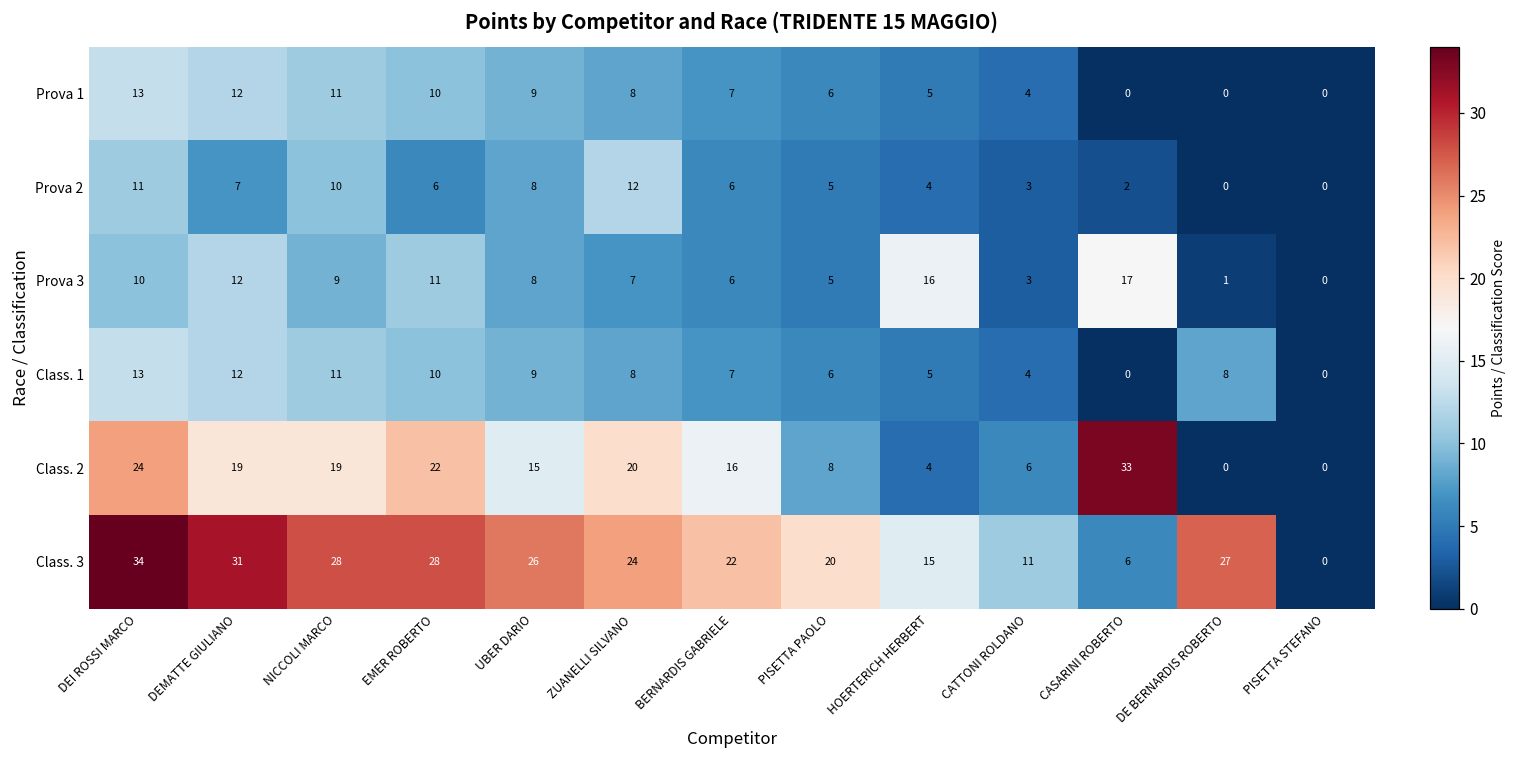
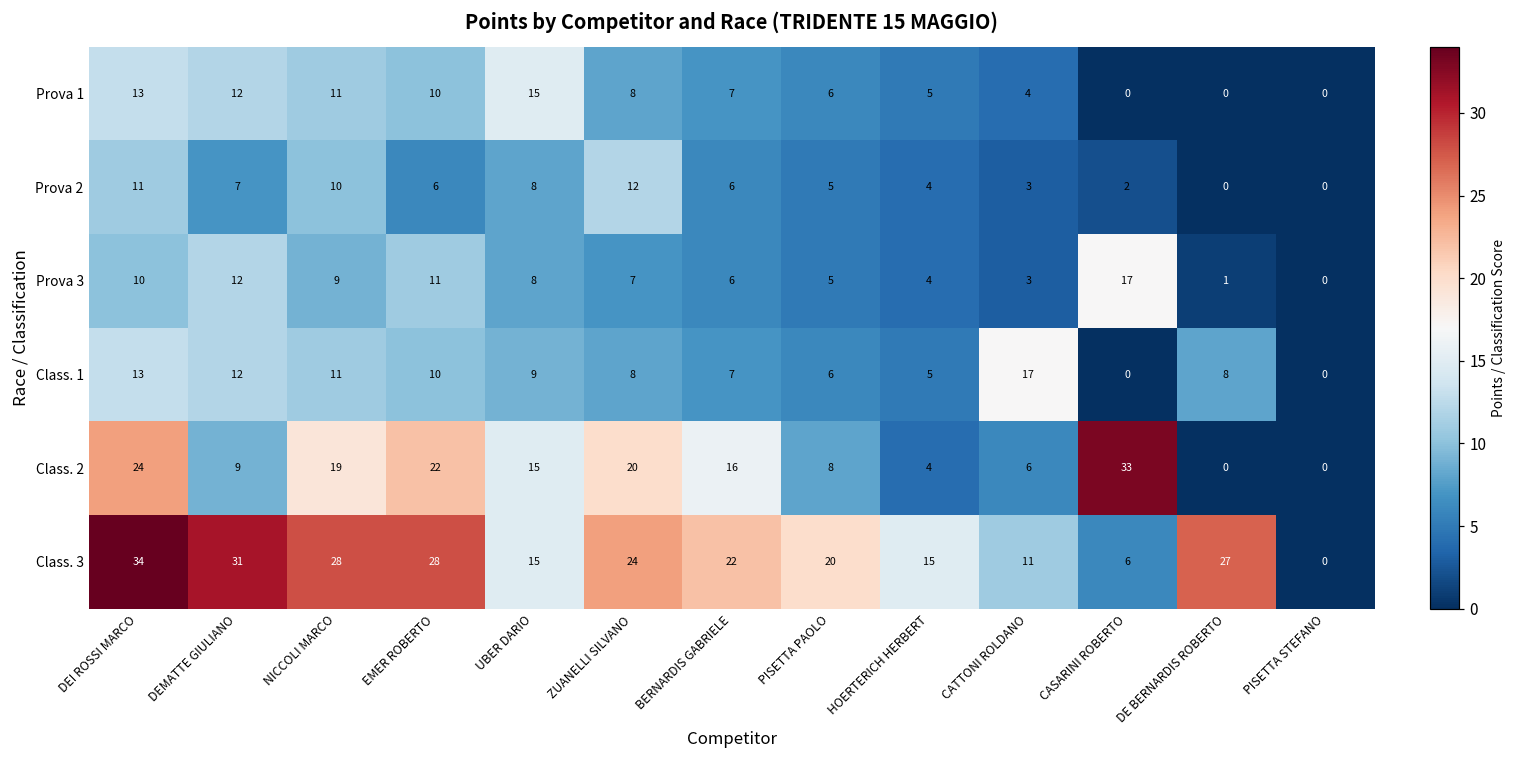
  {
    "Prova 1": {
      "DEI ROSSI MARCO": 13,
      "DEMATTE GIULIANO": 12,
      "NICCOLI MARCO": 11,
      "EMER ROBERTO": 10,
-     "UBER DARIO": 9,
+     "UBER DARIO": 15,
      "ZUANELLI SILVANO": 8,
      "BERNARDIS GABRIELE": 7,
      "PISETTA PAOLO": 6,
      "HOERTERICH HERBERT": 5,
      "CATTONI ROLDANO": 4,
      "CASARINI ROBERTO": 0,
      "DE BERNARDIS ROBERTO": 0,
      "PISETTA STEFANO": 0
    },
    "Prova 2": {
      "DEI ROSSI MARCO": 11,
      "DEMATTE GIULIANO": 7,
      "NICCOLI MARCO": 10,
      "EMER ROBERTO": 6,
      "UBER DARIO": 8,
      "ZUANELLI SILVANO": 12,
      "BERNARDIS GABRIELE": 6,
      "PISETTA PAOLO": 5,
      "HOERTERICH HERBERT": 4,
      "CATTONI ROLDANO": 3,
      "CASARINI ROBERTO": 2,
      "DE BERNARDIS ROBERTO": 0,
      "PISETTA STEFANO": 0
    },
    "Prova 3": {
      "DEI ROSSI MARCO": 10,
      "DEMATTE GIULIANO": 12,
      "NICCOLI MARCO": 9,
      "EMER ROBERTO": 11,
      "UBER DARIO": 8,
      "ZUANELLI SILVANO": 7,
      "BERNARDIS GABRIELE": 6,
      "PISETTA PAOLO": 5,
-     "HOERTERICH HERBERT": 16,
+     "HOERTERICH HERBERT": 4,
      "CATTONI ROLDANO": 3,
      "CASARINI ROBERTO": 17,
      "DE BERNARDIS ROBERTO": 1,
      "PISETTA STEFANO": 0
    },
    "Class. 1": {
      "DEI ROSSI MARCO": 13,
      "DEMATTE GIULIANO": 12,
      "NICCOLI MARCO": 11,
      "EMER ROBERTO": 10,
      "UBER DARIO": 9,
      "ZUANELLI SILVANO": 8,
      "BERNARDIS GABRIELE": 7,
      "PISETTA PAOLO": 6,
      "HOERTERICH HERBERT": 5,
-     "CATTONI ROLDANO": 4,
+     "CATTONI ROLDANO": 17,
      "CASARINI ROBERTO": 0,
      "DE BERNARDIS ROBERTO": 8,
      "PISETTA STEFANO": 0
    },
    "Class. 2": {
      "DEI ROSSI MARCO": 24,
-     "DEMATTE GIULIANO": 19,
+     "DEMATTE GIULIANO": 9,
      "NICCOLI MARCO": 19,
      "EMER ROBERTO": 22,
      "UBER DARIO": 15,
      "ZUANELLI SILVANO": 20,
      "BERNARDIS GABRIELE": 16,
      "PISETTA PAOLO": 8,
      "HOERTERICH HERBERT": 4,
      "CATTONI ROLDANO": 6,
      "CASARINI ROBERTO": 33,
      "DE BERNARDIS ROBERTO": 0,
      "PISETTA STEFANO": 0
    },
    "Class. 3": {
      "DEI ROSSI MARCO": 34,
      "DEMATTE GIULIANO": 31,
      "NICCOLI MARCO": 28,
      "EMER ROBERTO": 28,
-     "UBER DARIO": 26,
+     "UBER DARIO": 15,
      "ZUANELLI SILVANO": 24,
      "BERNARDIS GABRIELE": 22,
      "PISETTA PAOLO": 20,
      "HOERTERICH HERBERT": 15,
      "CATTONI ROLDANO": 11,
      "CASARINI ROBERTO": 6,
      "DE BERNARDIS ROBERTO": 27,
      "PISETTA STEFANO": 0
    }
  }
